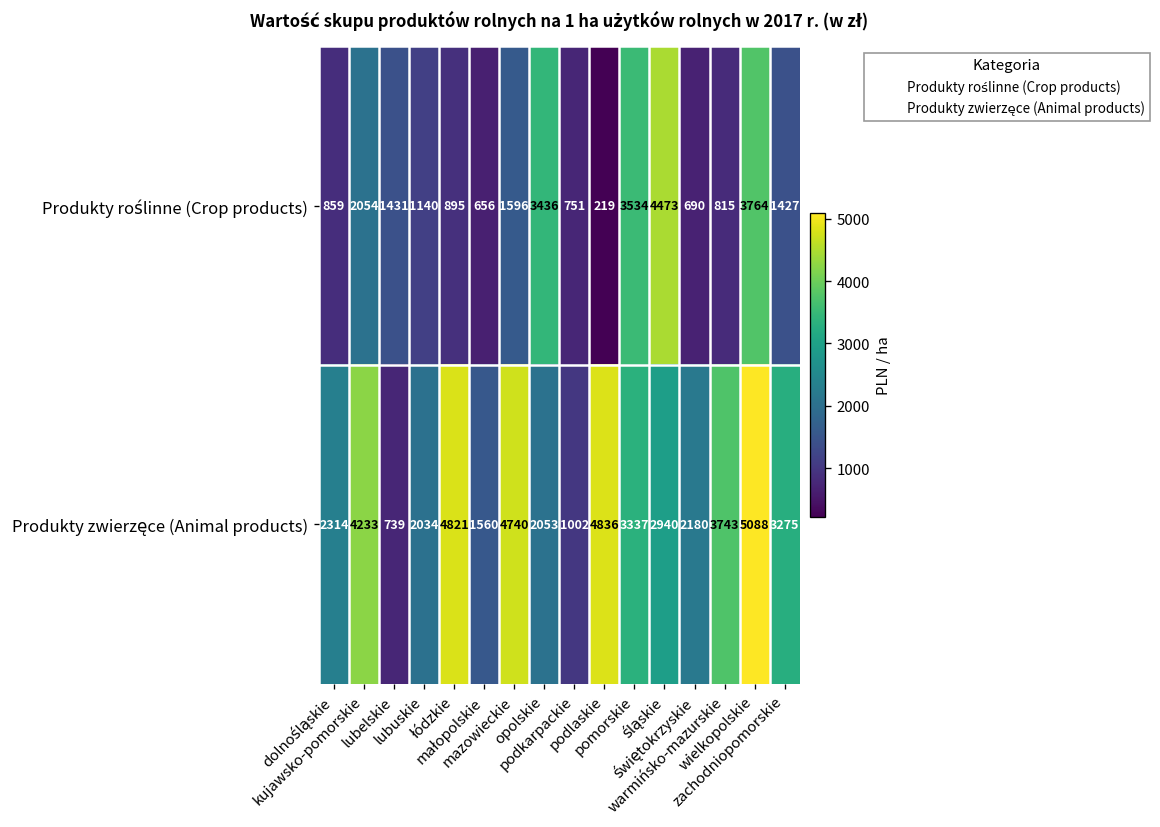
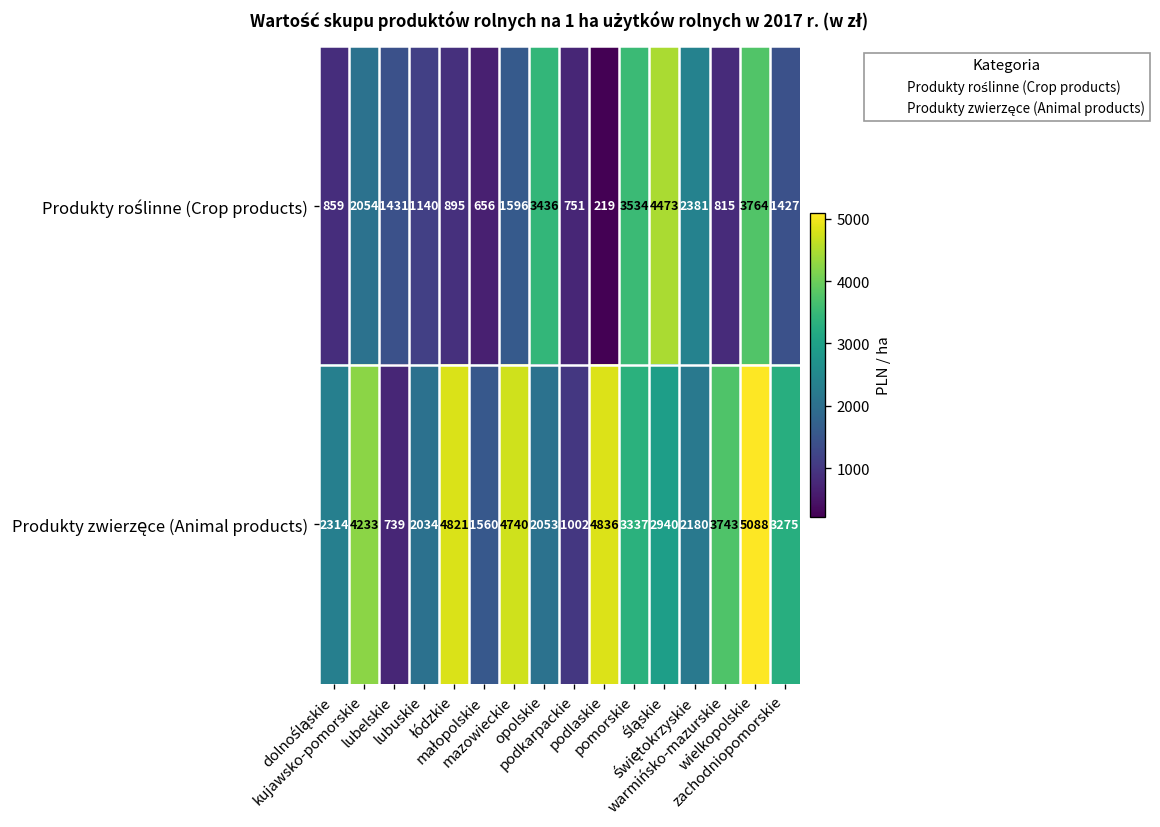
  {
    "Produkty roślinne (Crop products)": {
      "dolnośląskie": 859,
      "kujawsko-pomorskie": 2054,
      "lubelskie": 1431,
      "lubuskie": 1140,
      "łódzkie": 895,
      "małopolskie": 656,
      "mazowieckie": 1596,
      "opolskie": 3436,
      "podkarpackie": 751,
      "podlaskie": 219,
      "pomorskie": 3534,
      "śląskie": 4473,
-     "świętokrzyskie": 690,
+     "świętokrzyskie": 2381,
      "warmińsko-mazurskie": 815,
      "wielkopolskie": 3764,
      "zachodniopomorskie": 1427
    },
    "Produkty zwierzęce (Animal products)": {
      "dolnośląskie": 2314,
      "kujawsko-pomorskie": 4233,
      "lubelskie": 739,
      "lubuskie": 2034,
      "łódzkie": 4821,
      "małopolskie": 1560,
      "mazowieckie": 4740,
      "opolskie": 2053,
      "podkarpackie": 1002,
      "podlaskie": 4836,
      "pomorskie": 3337,
      "śląskie": 2940,
      "świętokrzyskie": 2180,
      "warmińsko-mazurskie": 3743,
      "wielkopolskie": 5088,
      "zachodniopomorskie": 3275
    }
  }
